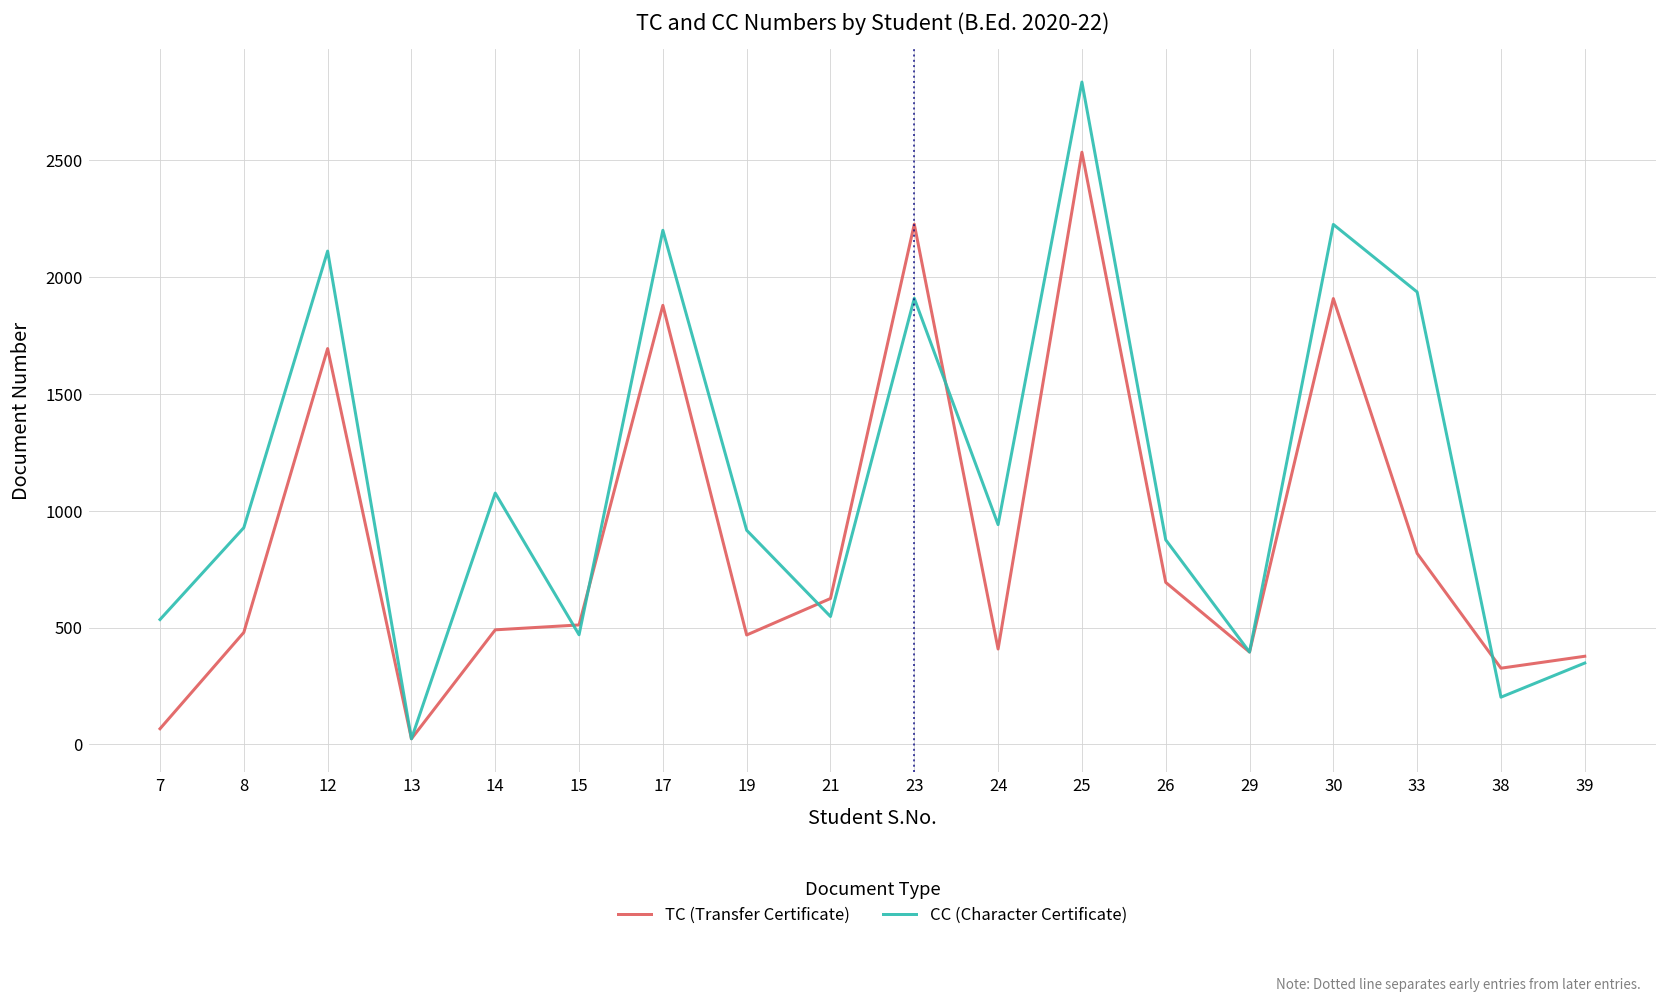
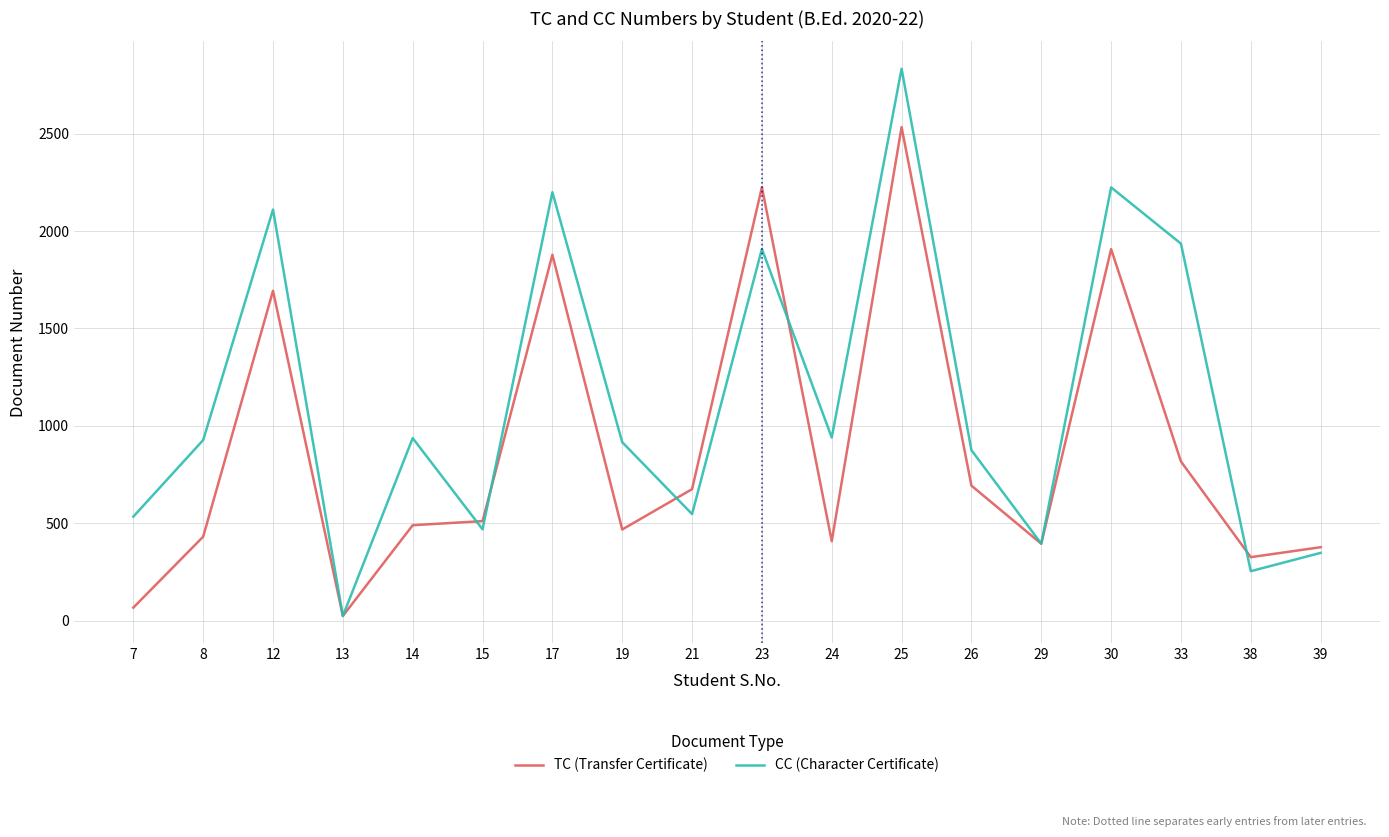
  {
    "TC (Transfer Certificate)": {
      "7": 70,
-     "8": 480,
+     "8": 430,
      "12": 1690,
      "14": 490,
      "15": 510,
      "17": 1880,
      "19": 470,
-     "21": 620,
+     "21": 680,
      "23": 2230,
      "24": 410,
      "25": 2530,
      "26": 690,
      "30": 1910,
      "33": 820,
      "38": 330,
      "39": 380
    },
    "CC (Character Certificate)": {
      "7": 530,
      "8": 930,
      "12": 2110,
-     "14": 1080,
+     "14": 940,
      "15": 470,
      "17": 2200,
      "19": 920,
      "21": 550,
      "23": 1910,
      "24": 940,
      "25": 2830,
      "26": 880,
      "30": 2220,
      "33": 1940,
-     "38": 200,
+     "38": 250,
      "39": 350
    }
  }
